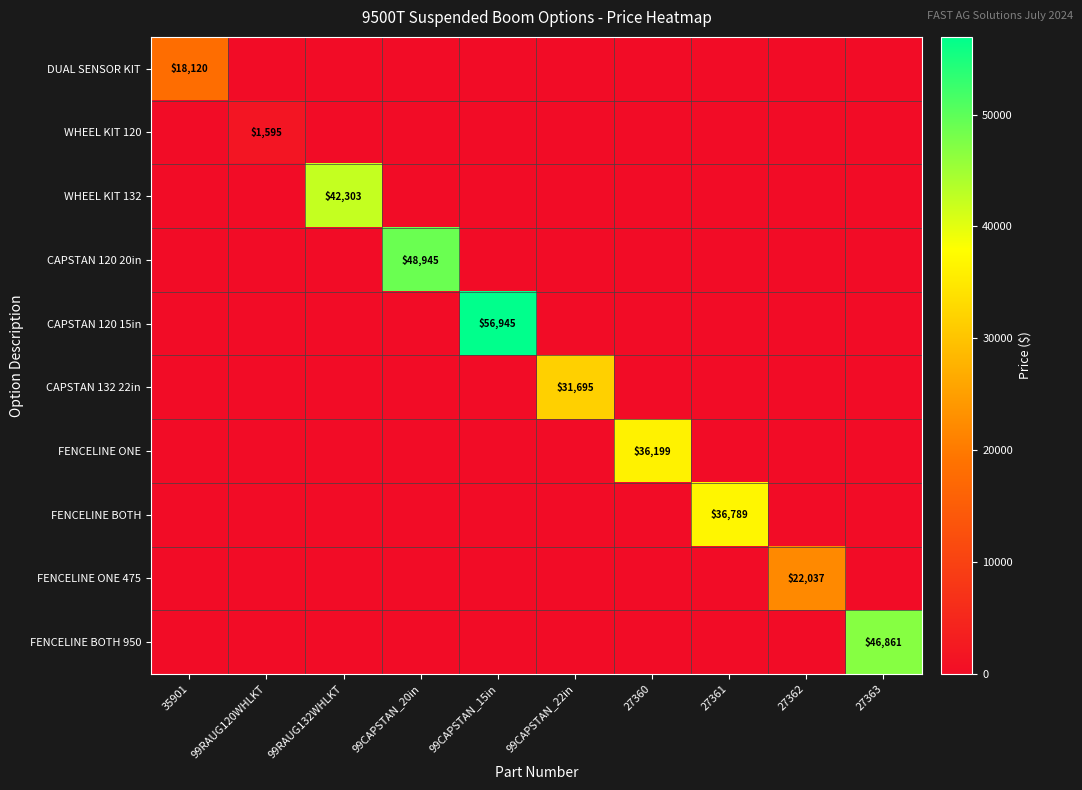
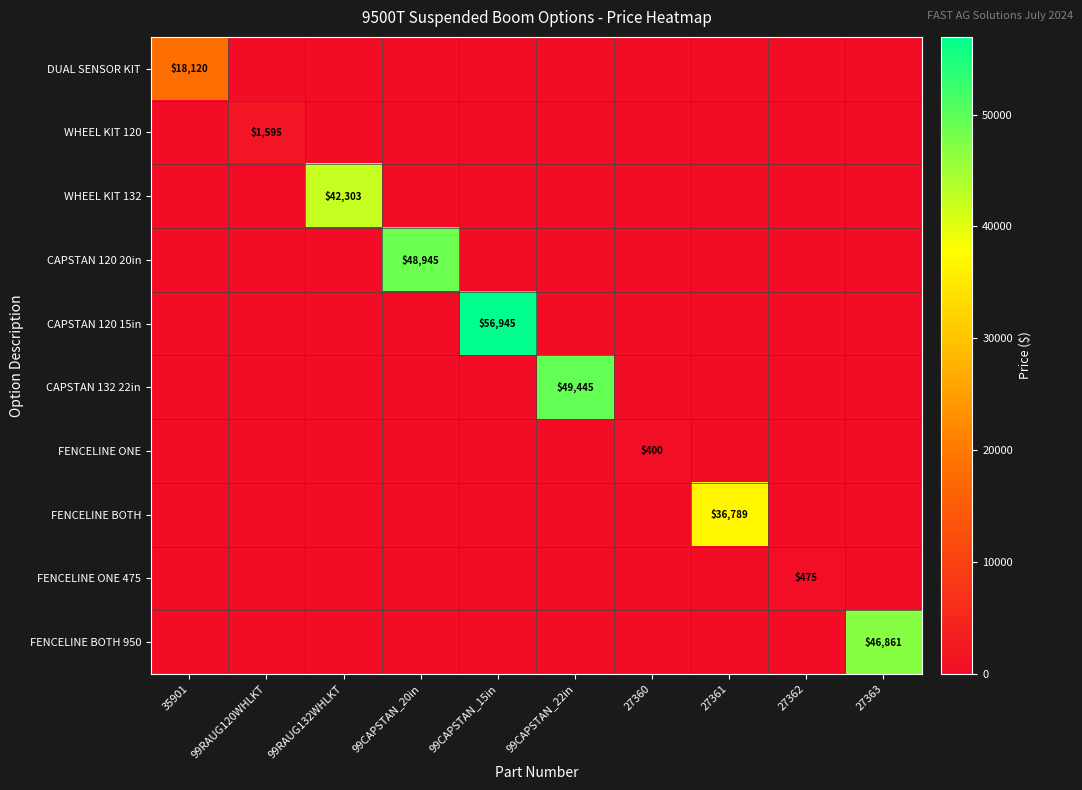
  {
    "DUAL SENSOR KIT": {
      "35901": "$18,120"
    },
    "WHEEL KIT 120": {
      "99RAUG120WHLKT": "$1,595"
    },
    "WHEEL KIT 132": {
      "99RAUG132WHLKT": "$42,303"
    },
    "CAPSTAN 120 20in": {
      "99CAPSTAN_20in": "$48,945"
    },
    "CAPSTAN 120 15in": {
      "99CAPSTAN_15in": "$56,945"
    },
    "CAPSTAN 132 22in": {
-     "99CAPSTAN_22in": "$31,695"
+     "99CAPSTAN_22in": "$49,445"
    },
    "FENCELINE ONE": {
-     "27360": "$36,199"
+     "27360": "$400"
    },
    "FENCELINE BOTH": {
      "27361": "$36,789"
    },
    "FENCELINE ONE 475": {
-     "27362": "$22,037"
+     "27362": "$475"
    },
    "FENCELINE BOTH 950": {
      "27363": "$46,861"
    }
  }
